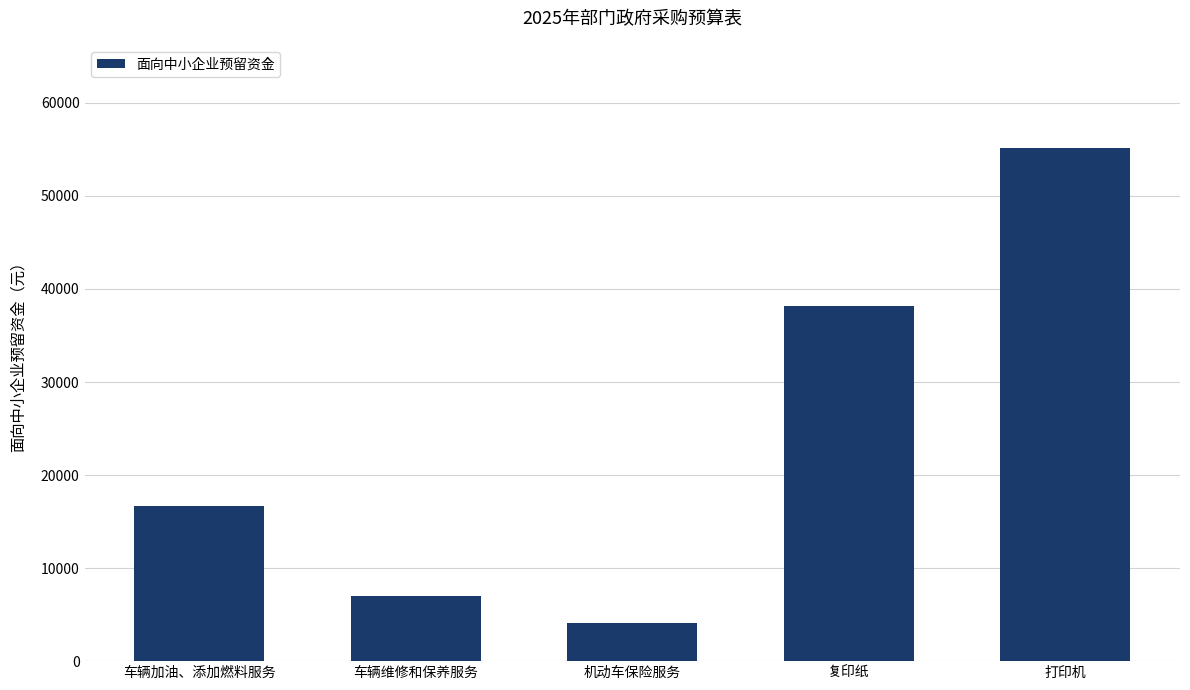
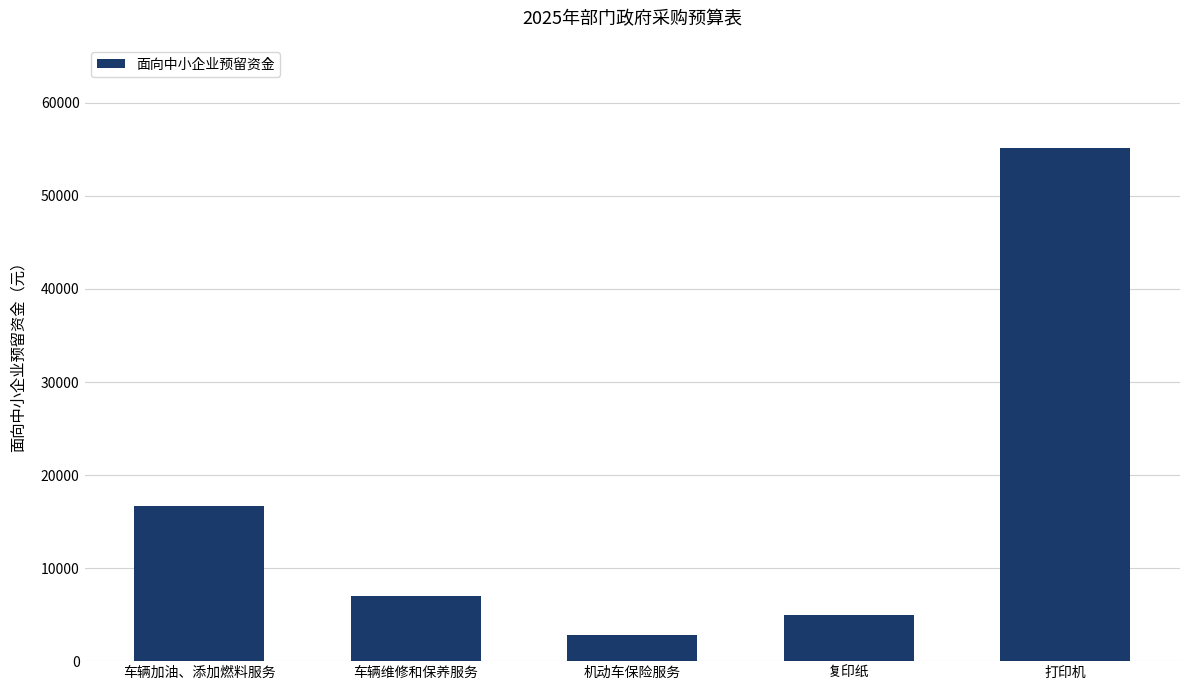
  {
    "车辆加油、添加燃料服务": 17000,
    "车辆维修和保养服务": 7000,
-   "机动车保险服务": 4000,
-   "复印纸": 38000,
+   "机动车保险服务": 3000,
+   "复印纸": 5000,
    "打印机": 55000
  }
